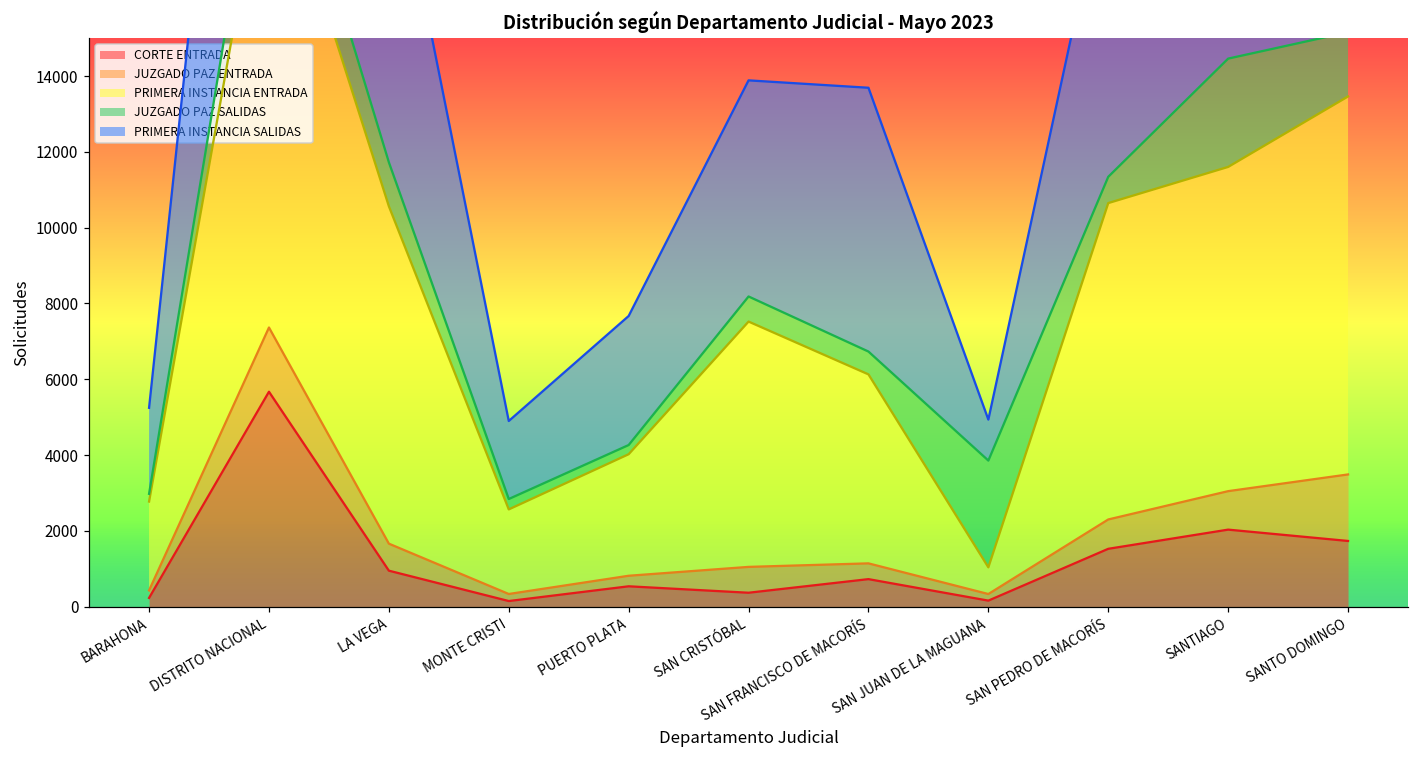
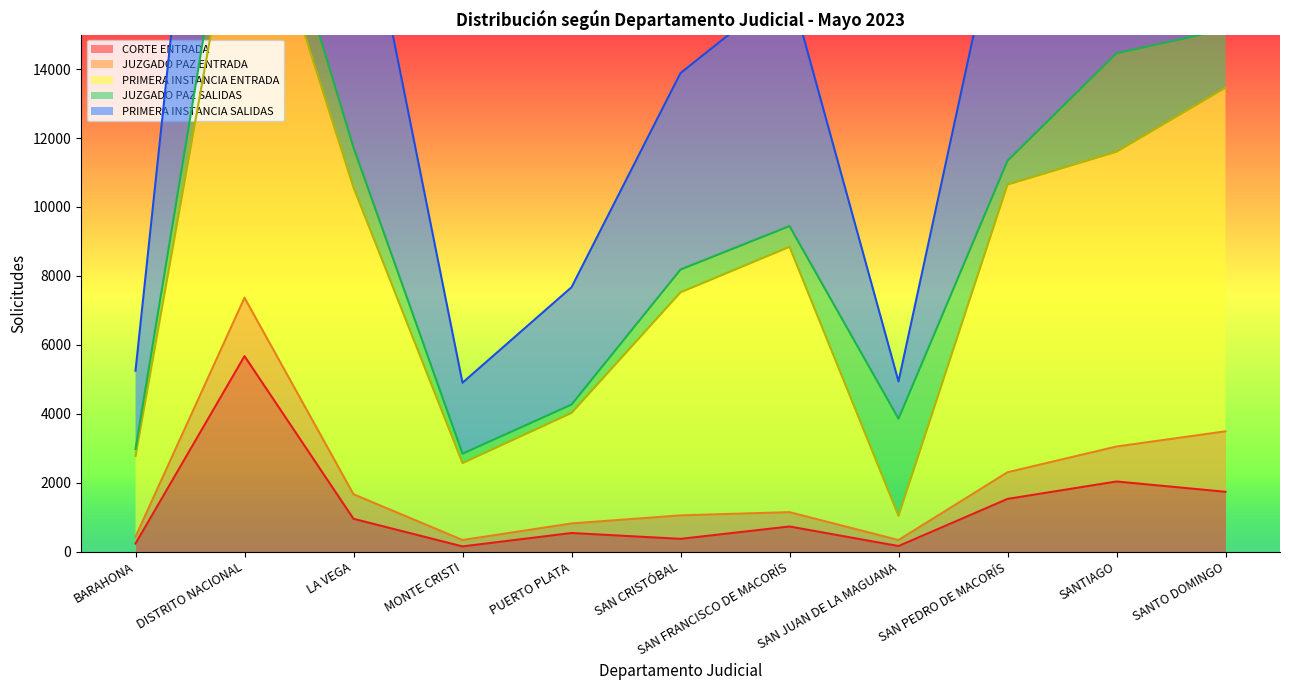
  {
    "CORTE ENTRADA": {
      "BARAHONA": 200,
      "DISTRITO NACIONAL": 5700,
      "LA VEGA": 1000,
      "MONTE CRISTI": 200,
      "PUERTO PLATA": 500,
      "SAN CRISTÓBAL": 400,
      "SAN FRANCISCO DE MACORÍS": 700,
      "SAN JUAN DE LA MAGUANA": 200,
      "SAN PEDRO DE MACORÍS": 1500,
      "SANTIAGO": 2000,
      "SANTO DOMINGO": 1700
    },
    "JUZGADO PAZ ENTRADA": {
      "BARAHONA": 200,
      "DISTRITO NACIONAL": 1700,
      "LA VEGA": 700,
      "MONTE CRISTI": 200,
      "PUERTO PLATA": 300,
      "SAN CRISTÓBAL": 700,
      "SAN FRANCISCO DE MACORÍS": 400,
      "SAN JUAN DE LA MAGUANA": 200,
      "SAN PEDRO DE MACORÍS": 800,
      "SANTIAGO": 1000,
      "SANTO DOMINGO": 1800
    },
    "PRIMERA INSTANCIA ENTRADA": {
      "BARAHONA": 2300,
      "LA VEGA": 8900,
      "MONTE CRISTI": 2200,
      "PUERTO PLATA": 3200,
      "SAN CRISTÓBAL": 6500,
-     "SAN FRANCISCO DE MACORÍS": 5000,
+     "SAN FRANCISCO DE MACORÍS": 7700,
      "SAN JUAN DE LA MAGUANA": 700,
      "SAN PEDRO DE MACORÍS": 8300,
      "SANTIAGO": 8600,
      "SANTO DOMINGO": 10000
    },
    "JUZGADO PAZ SALIDAS": {
      "BARAHONA": 200,
      "LA VEGA": 1200,
      "MONTE CRISTI": 300,
      "PUERTO PLATA": 200,
      "SAN CRISTÓBAL": 700,
      "SAN FRANCISCO DE MACORÍS": 600,
      "SAN JUAN DE LA MAGUANA": 2800,
      "SAN PEDRO DE MACORÍS": 700,
      "SANTIAGO": 2900
    },
    "PRIMERA INSTANCIA SALIDAS": {
      "BARAHONA": 2300,
      "MONTE CRISTI": 2100,
      "PUERTO PLATA": 3400,
      "SAN CRISTÓBAL": 5700,
      "SAN JUAN DE LA MAGUANA": 1100
    }
  }
